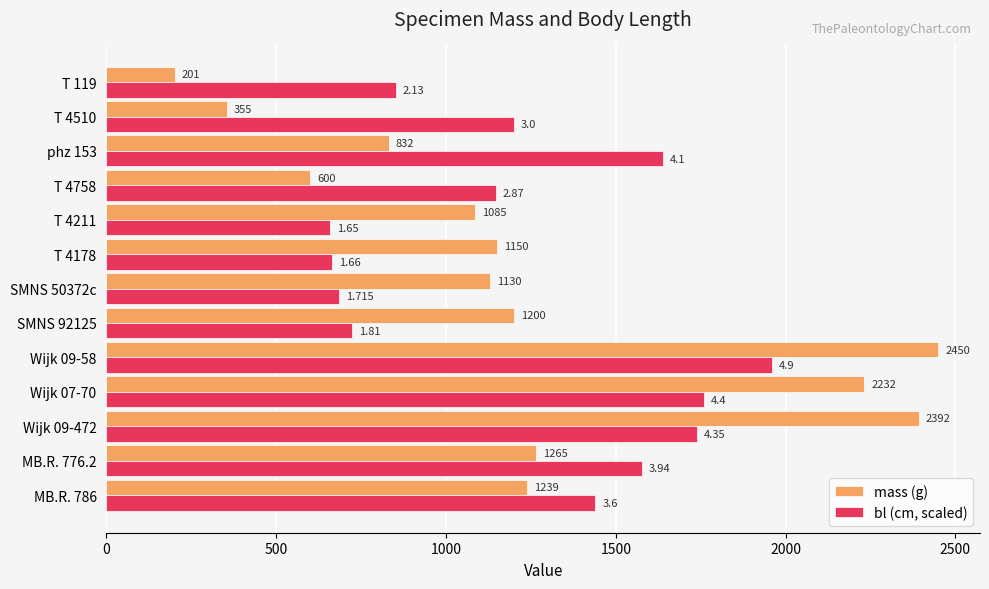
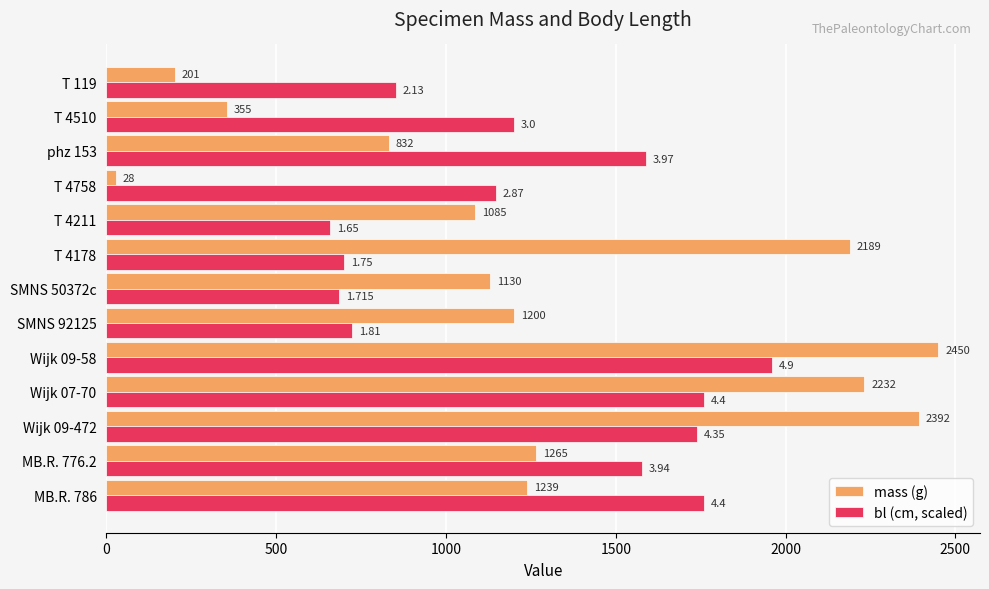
  {
    "mass (g)": {
      "T 119": 201,
      "T 4510": 355,
      "phz 153": 832,
-     "T 4758": 600,
+     "T 4758": 28,
      "T 4211": 1085,
-     "T 4178": 1150,
+     "T 4178": 2189,
      "SMNS 50372c": 1130,
      "SMNS 92125": 1200,
      "Wijk 09-58": 2450,
      "Wijk 07-70": 2232,
      "Wijk 09-472": 2392,
      "MB.R. 776.2": 1265,
      "MB.R. 786": 1239
    },
    "bl (cm, scaled)": {
-     "phz 153": 4.1,
-     "T 4178": 1.66,
-     "MB.R. 786": 3.6
+     "phz 153": 3.97,
+     "T 4178": 1.75,
+     "MB.R. 786": 4.4
    }
  }
